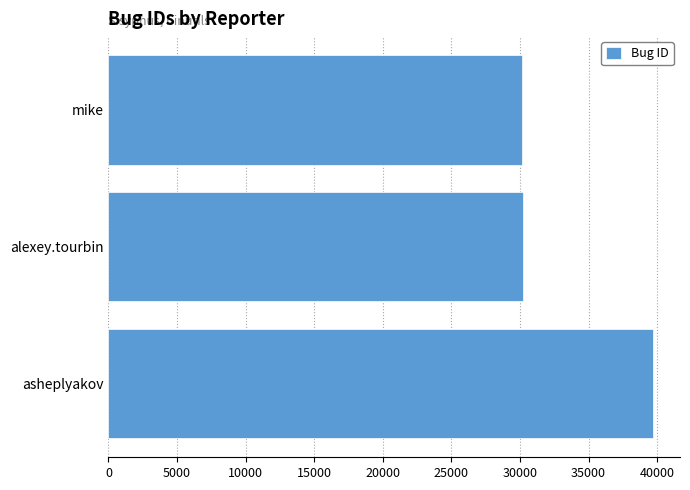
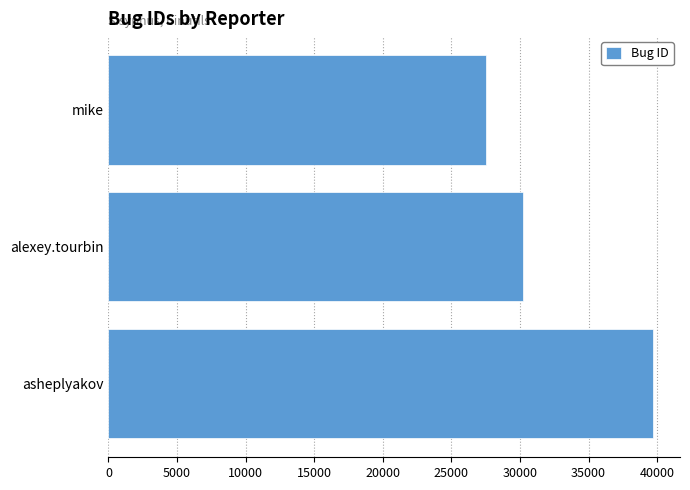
  {
-   "mike": 30200,
+   "mike": 27500,
    "alexey.tourbin": 30200,
    "asheplyakov": 39700
  }
